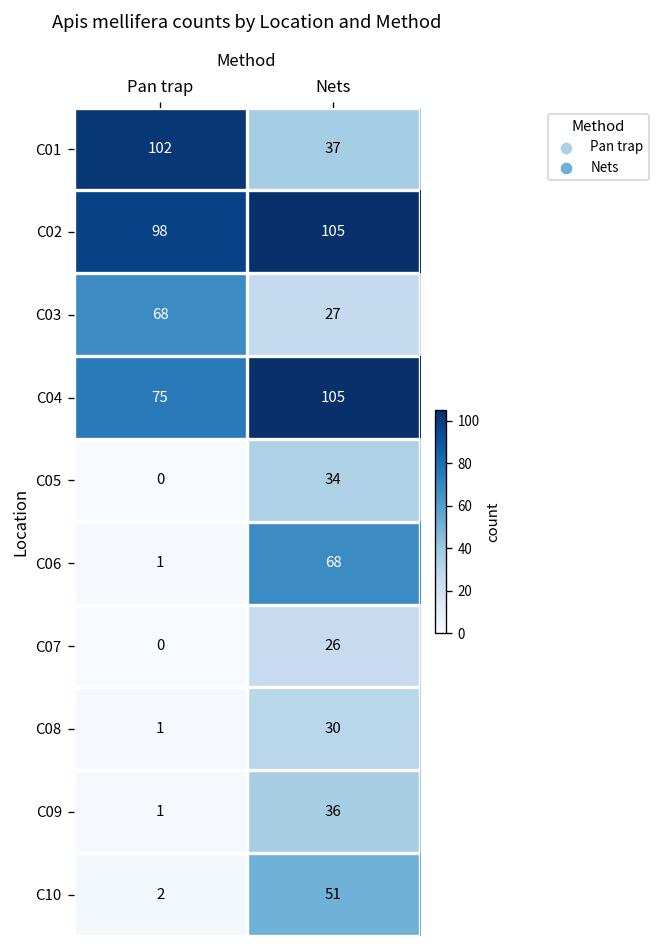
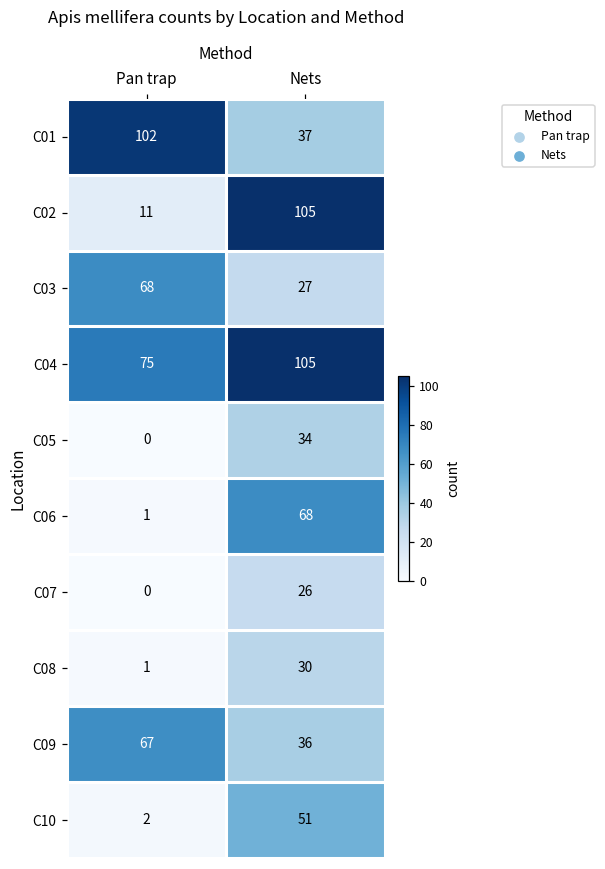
  {
    "C01": {
      "Pan trap": 102,
      "Nets": 37
    },
    "C02": {
-     "Pan trap": 98,
+     "Pan trap": 11,
      "Nets": 105
    },
    "C03": {
      "Pan trap": 68,
      "Nets": 27
    },
    "C04": {
      "Pan trap": 75,
      "Nets": 105
    },
    "C05": {
      "Pan trap": 0,
      "Nets": 34
    },
    "C06": {
      "Pan trap": 1,
      "Nets": 68
    },
    "C07": {
      "Pan trap": 0,
      "Nets": 26
    },
    "C08": {
      "Pan trap": 1,
      "Nets": 30
    },
    "C09": {
-     "Pan trap": 1,
+     "Pan trap": 67,
      "Nets": 36
    },
    "C10": {
      "Pan trap": 2,
      "Nets": 51
    }
  }
